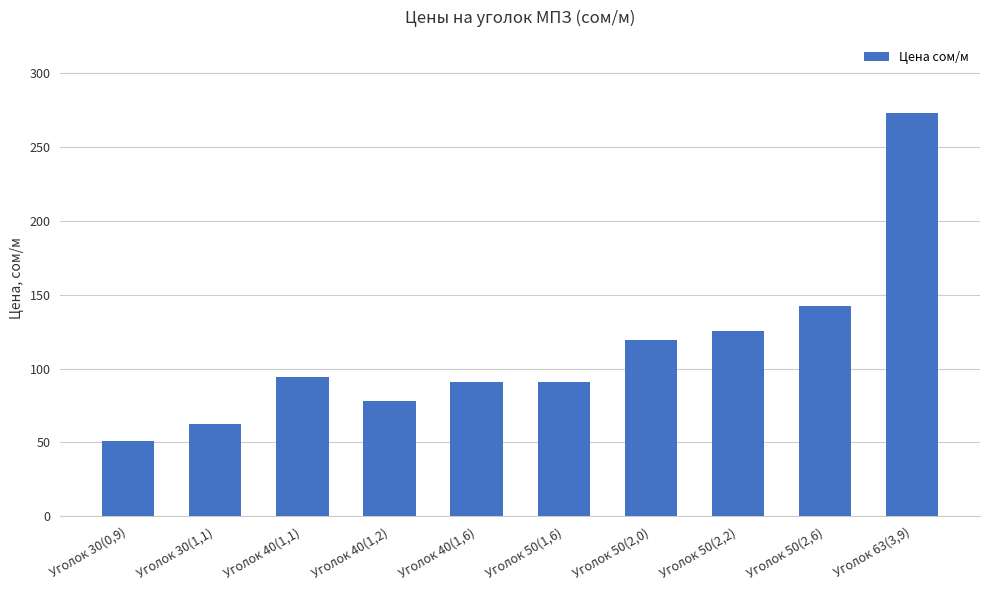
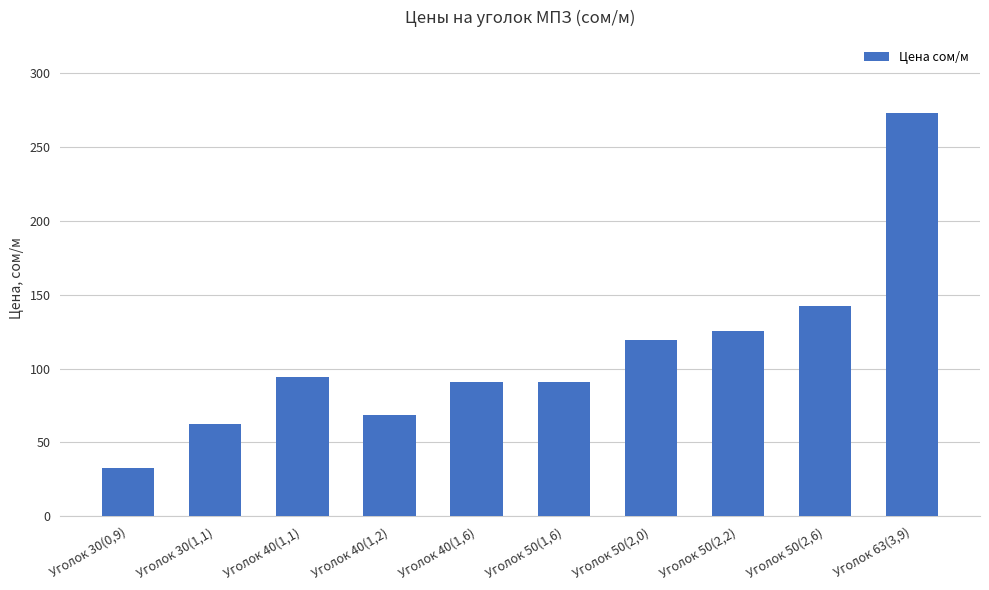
  {
-   "Уголок 30(0,9)": 51,
+   "Уголок 30(0,9)": 33,
    "Уголок 30(1,1)": 63,
    "Уголок 40(1,1)": 95,
-   "Уголок 40(1,2)": 78,
+   "Уголок 40(1,2)": 68,
    "Уголок 40(1,6)": 91,
    "Уголок 50(1,6)": 91,
    "Уголок 50(2,0)": 120,
    "Уголок 50(2,2)": 125,
    "Уголок 50(2,6)": 142,
    "Уголок 63(3,9)": 273
  }
